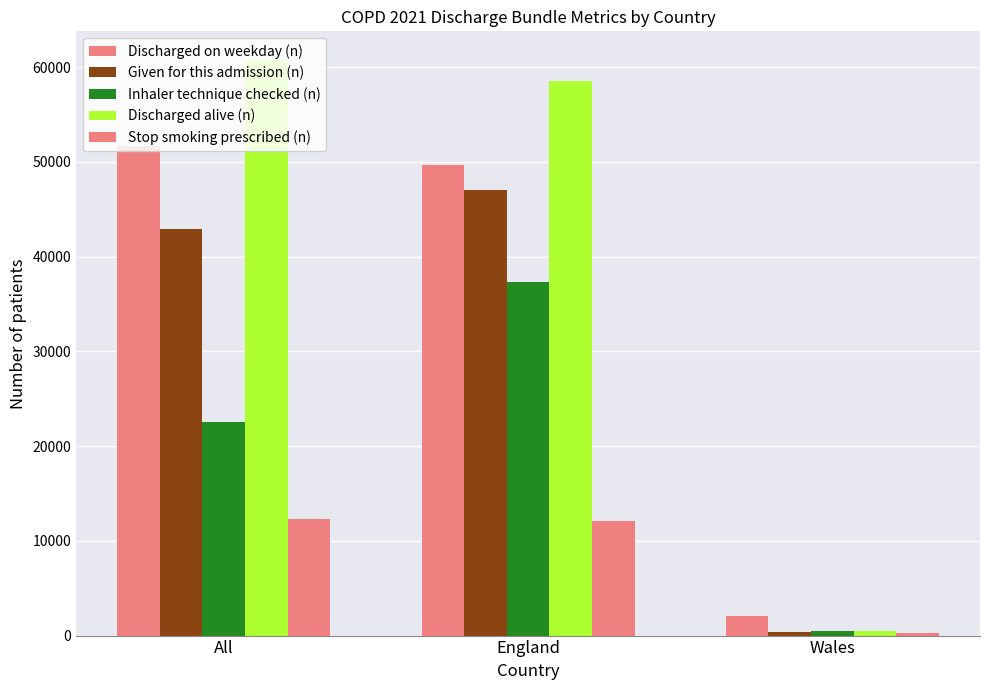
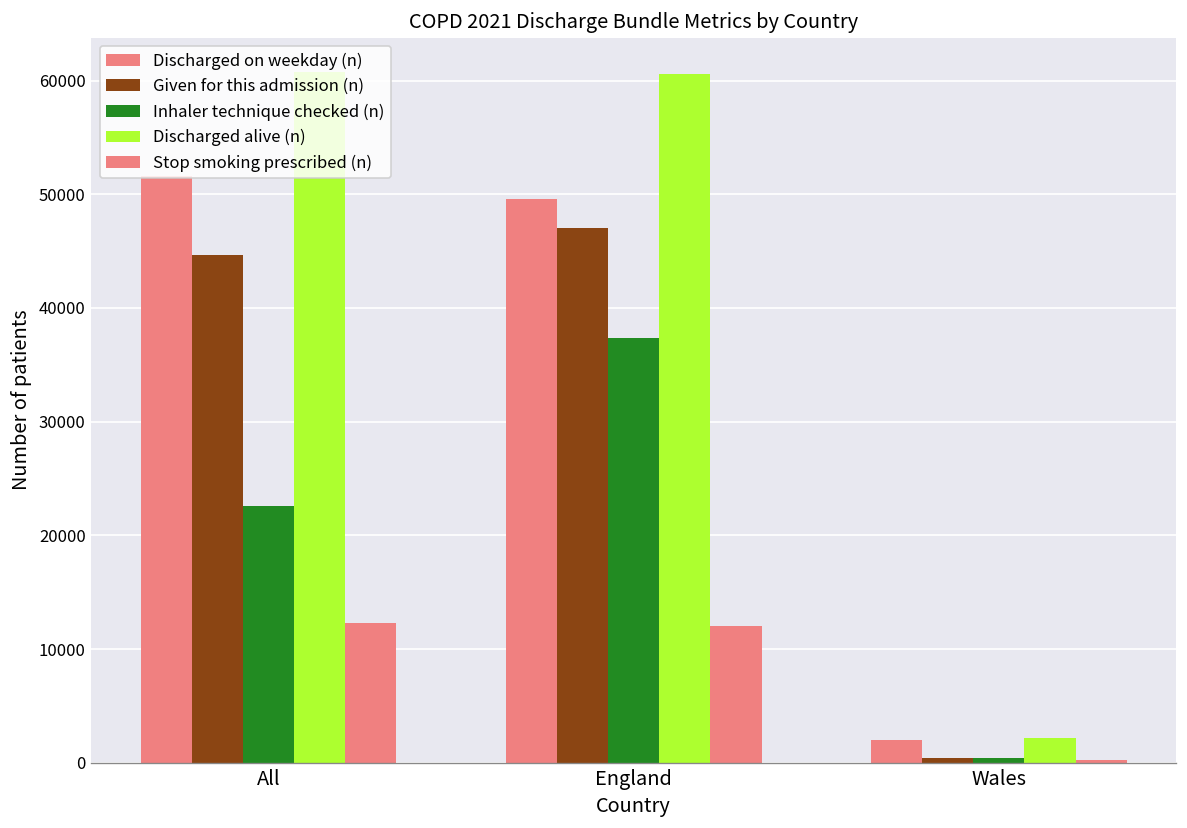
  {
    "Given for this admission (n)": {
-     "All": 43000,
+     "All": 45000,
      "England": 47000,
      "Wales": 0
    },
    "Inhaler technique checked (n)": {
      "All": 23000,
      "England": 37000,
      "Wales": 0
    },
    "Discharged alive (n)": {
-     "England": 59000,
-     "Wales": 0
+     "England": 61000,
+     "Wales": 2000
    }
  }
